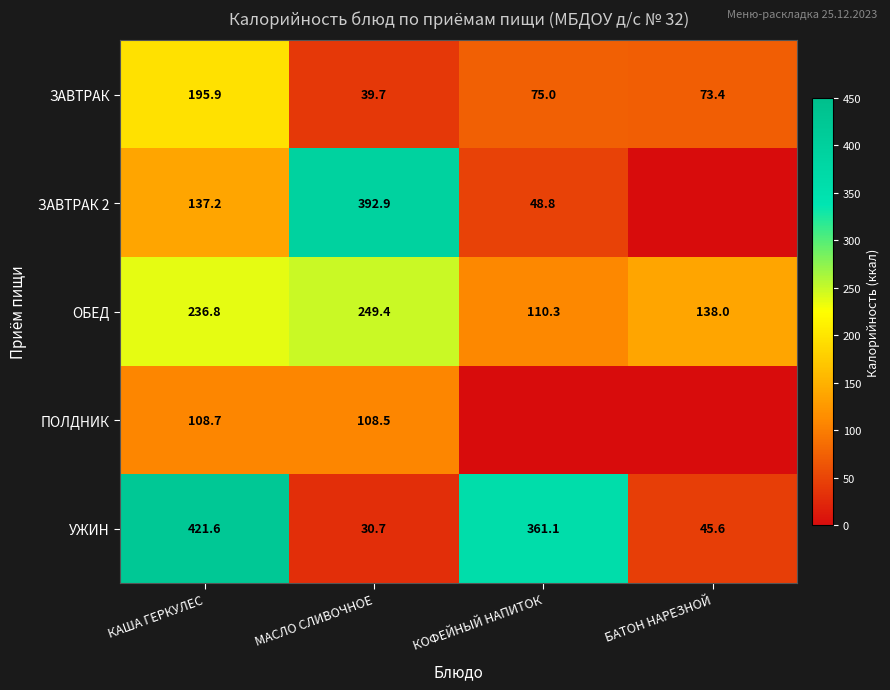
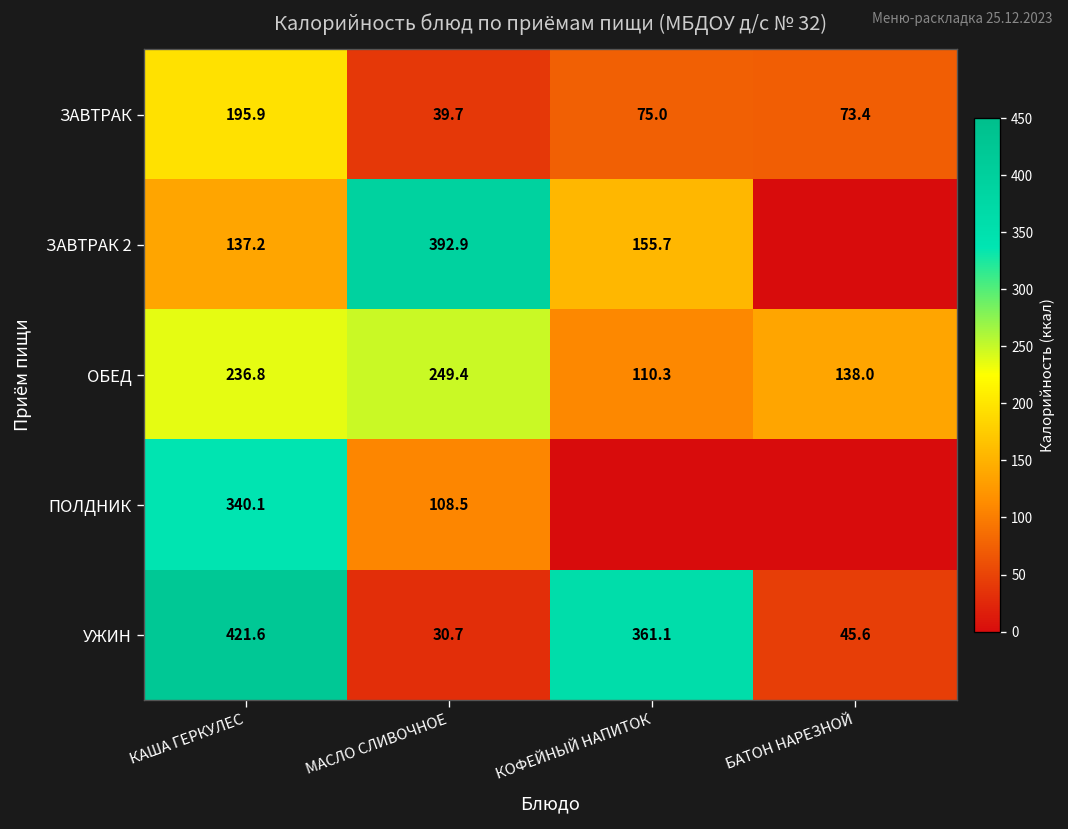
  {
    "ЗАВТРАК": {
      "КАША ГЕРКУЛЕС": 195.9,
      "МАСЛО СЛИВОЧНОЕ": 39.7,
      "КОФЕЙНЫЙ НАПИТОК": 75.0,
      "БАТОН НАРЕЗНОЙ": 73.4
    },
    "ЗАВТРАК 2": {
      "КАША ГЕРКУЛЕС": 137.2,
      "МАСЛО СЛИВОЧНОЕ": 392.9,
-     "КОФЕЙНЫЙ НАПИТОК": 48.8
+     "КОФЕЙНЫЙ НАПИТОК": 155.7
    },
    "ОБЕД": {
      "КАША ГЕРКУЛЕС": 236.8,
      "МАСЛО СЛИВОЧНОЕ": 249.4,
      "КОФЕЙНЫЙ НАПИТОК": 110.3,
      "БАТОН НАРЕЗНОЙ": 138.0
    },
    "ПОЛДНИК": {
-     "КАША ГЕРКУЛЕС": 108.7,
+     "КАША ГЕРКУЛЕС": 340.1,
      "МАСЛО СЛИВОЧНОЕ": 108.5
    },
    "УЖИН": {
      "КАША ГЕРКУЛЕС": 421.6,
      "МАСЛО СЛИВОЧНОЕ": 30.7,
      "КОФЕЙНЫЙ НАПИТОК": 361.1,
      "БАТОН НАРЕЗНОЙ": 45.6
    }
  }
